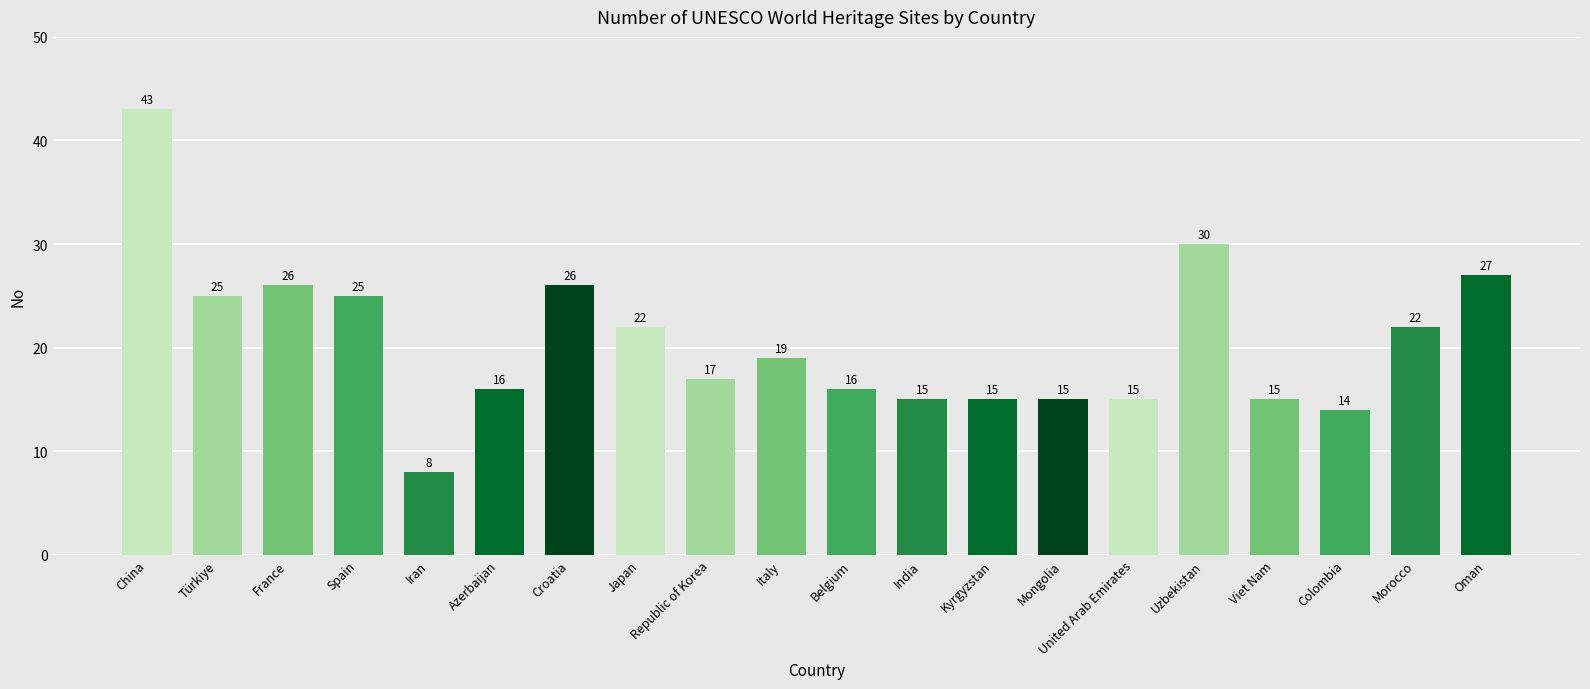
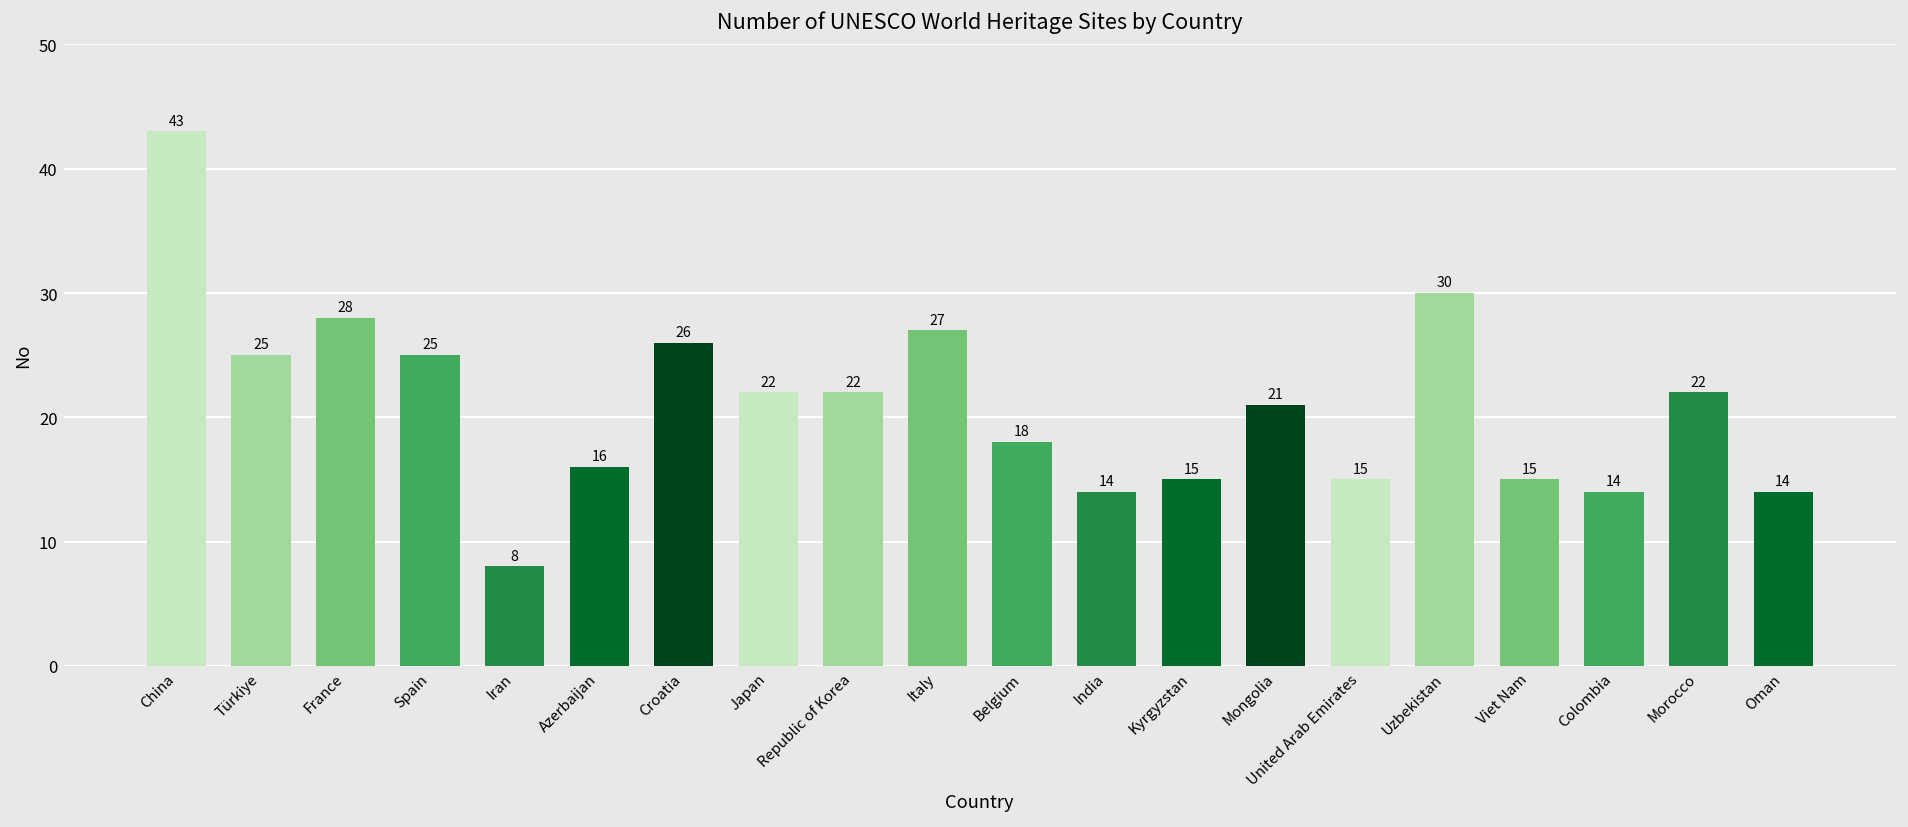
  {
    "China": 43,
    "Türkiye": 25,
-   "France": 26,
+   "France": 28,
    "Spain": 25,
    "Iran": 8,
    "Azerbaijan": 16,
    "Croatia": 26,
    "Japan": 22,
-   "Republic of Korea": 17,
-   "Italy": 19,
-   "Belgium": 16,
-   "India": 15,
+   "Republic of Korea": 22,
+   "Italy": 27,
+   "Belgium": 18,
+   "India": 14,
    "Kyrgyzstan": 15,
-   "Mongolia": 15,
+   "Mongolia": 21,
    "United Arab Emirates": 15,
    "Uzbekistan": 30,
    "Viet Nam": 15,
    "Colombia": 14,
    "Morocco": 22,
-   "Oman": 27
+   "Oman": 14
  }
